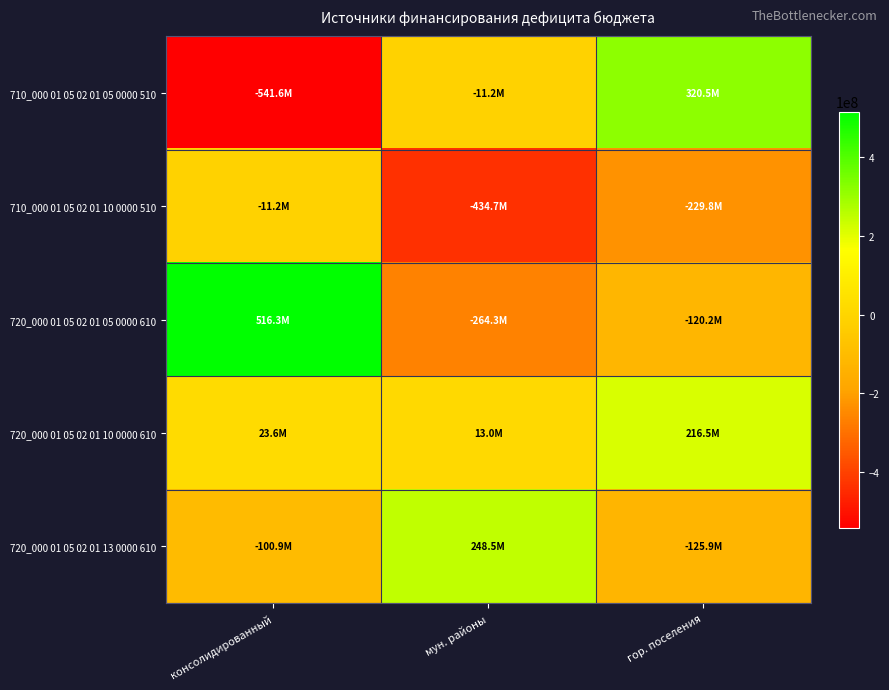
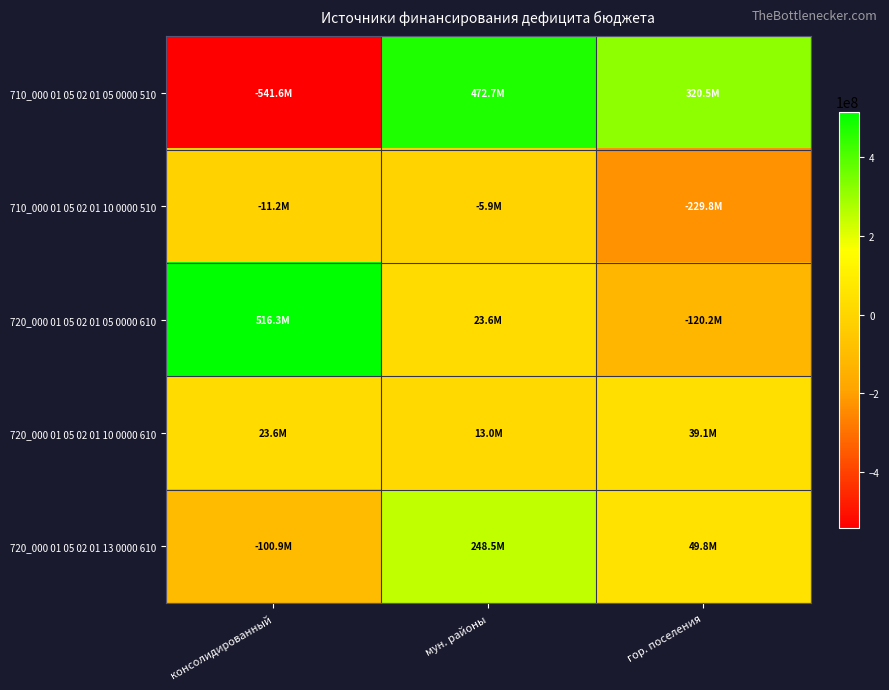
  {
    "710_000 01 05 02 01 05 0000 510": {
      "консолидированный": "-541.6M",
-     "мун. районы": "-11.2M",
+     "мун. районы": "472.7M",
      "гор. поселения": "320.5M"
    },
    "710_000 01 05 02 01 10 0000 510": {
      "консолидированный": "-11.2M",
-     "мун. районы": "-434.7M",
+     "мун. районы": "-5.9M",
      "гор. поселения": "-229.8M"
    },
    "720_000 01 05 02 01 05 0000 610": {
      "консолидированный": "516.3M",
-     "мун. районы": "-264.3M",
+     "мун. районы": "23.6M",
      "гор. поселения": "-120.2M"
    },
    "720_000 01 05 02 01 10 0000 610": {
      "консолидированный": "23.6M",
      "мун. районы": "13.0M",
-     "гор. поселения": "216.5M"
+     "гор. поселения": "39.1M"
    },
    "720_000 01 05 02 01 13 0000 610": {
      "консолидированный": "-100.9M",
      "мун. районы": "248.5M",
-     "гор. поселения": "-125.9M"
+     "гор. поселения": "49.8M"
    }
  }
